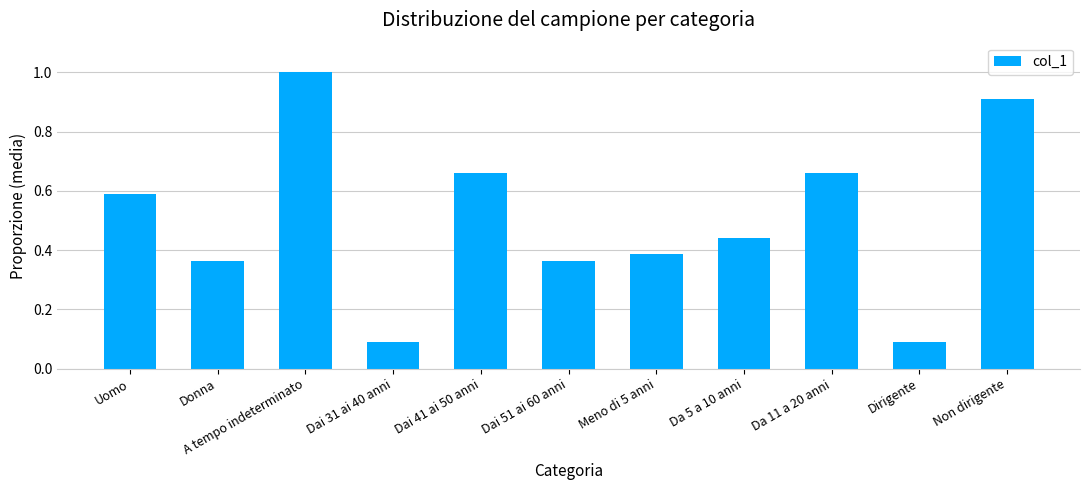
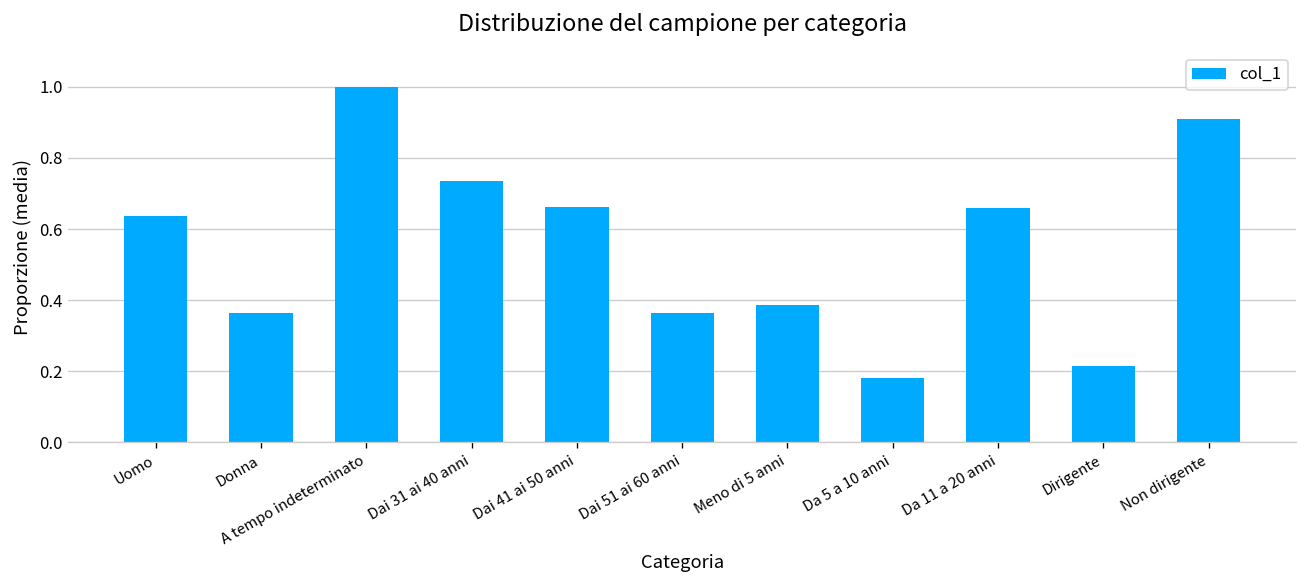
  {
-   "Uomo": 0.59,
+   "Uomo": 0.64,
    "Donna": 0.36,
    "A tempo indeterminato": 1.00,
-   "Dai 31 ai 40 anni": 0.09,
+   "Dai 31 ai 40 anni": 0.74,
    "Dai 41 ai 50 anni": 0.66,
    "Dai 51 ai 60 anni": 0.36,
    "Meno di 5 anni": 0.39,
-   "Da 5 a 10 anni": 0.44,
+   "Da 5 a 10 anni": 0.18,
    "Da 11 a 20 anni": 0.66,
-   "Dirigente": 0.09,
+   "Dirigente": 0.21,
    "Non dirigente": 0.91
  }
